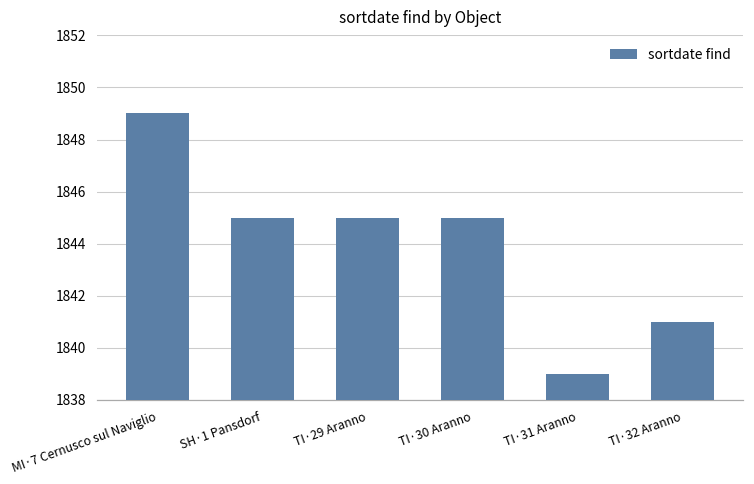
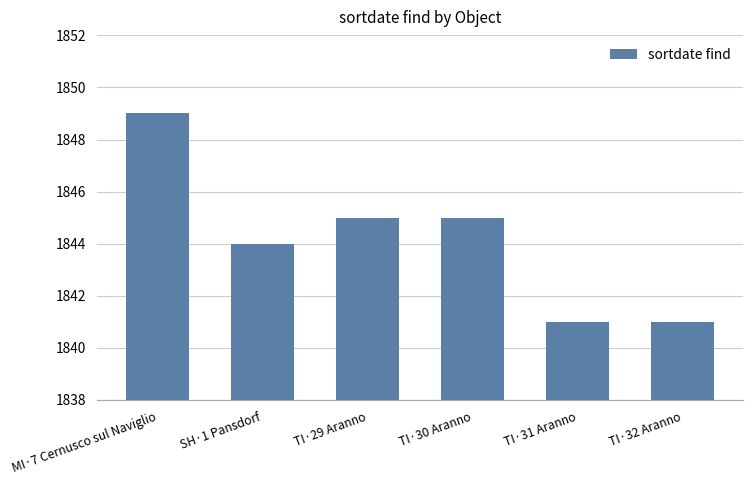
  {
    "MI·7 Cernusco sul Naviglio": 1849,
-   "SH·1 Pansdorf": 1845,
+   "SH·1 Pansdorf": 1844,
    "TI·29 Aranno": 1845,
    "TI·30 Aranno": 1845,
-   "TI·31 Aranno": 1839,
+   "TI·31 Aranno": 1841,
    "TI·32 Aranno": 1841
  }
